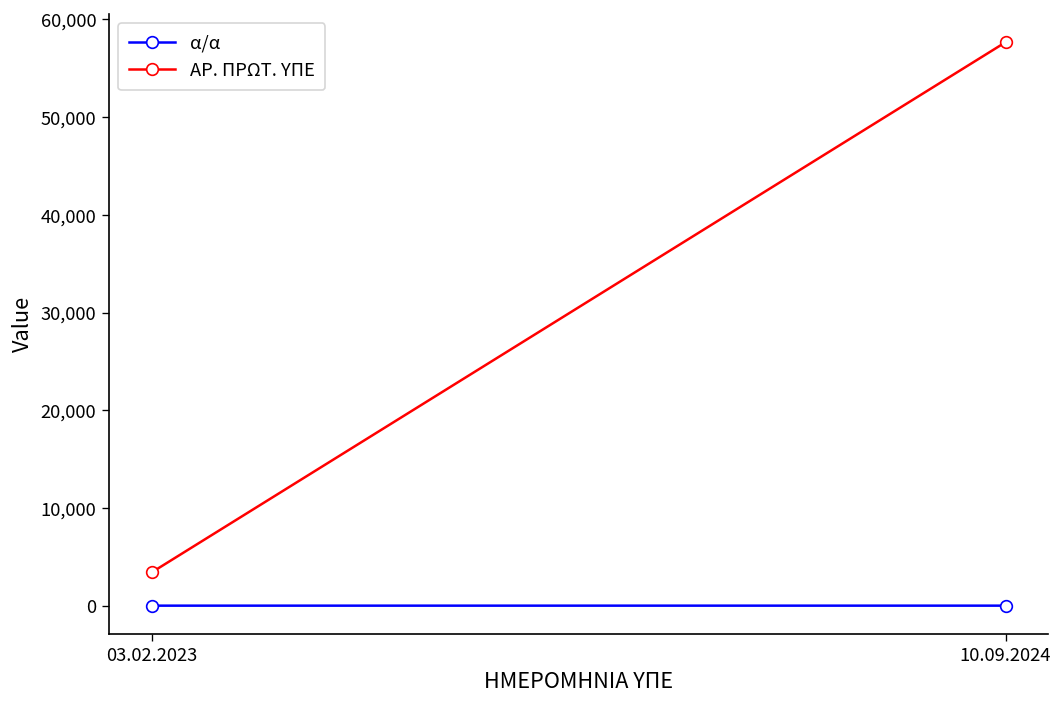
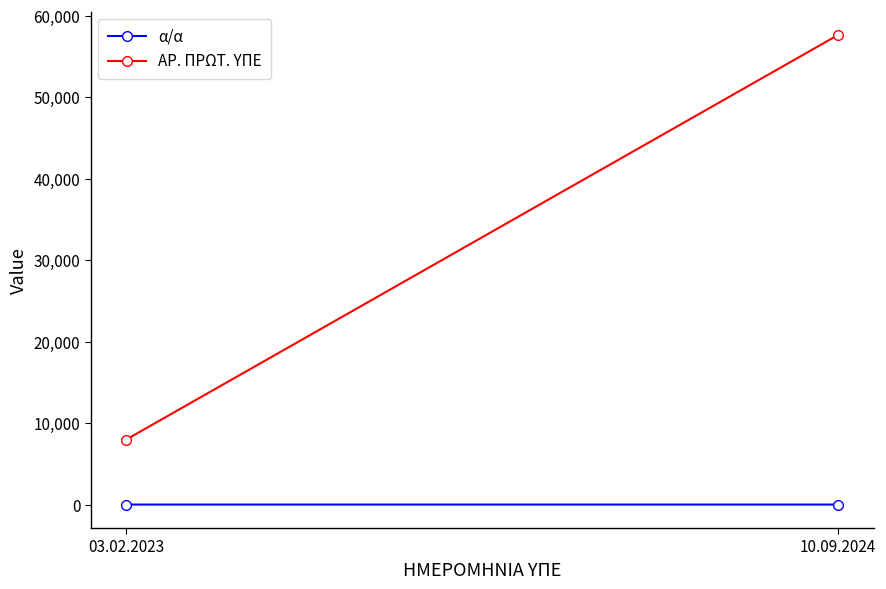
  {
    "α/α": {
      "03.02.2023": "0",
      "10.09.2024": "0"
    },
    "ΑΡ. ΠΡΩΤ. ΥΠΕ": {
-     "03.02.2023": "3,000",
+     "03.02.2023": "8,000",
      "10.09.2024": "58,000"
    }
  }
